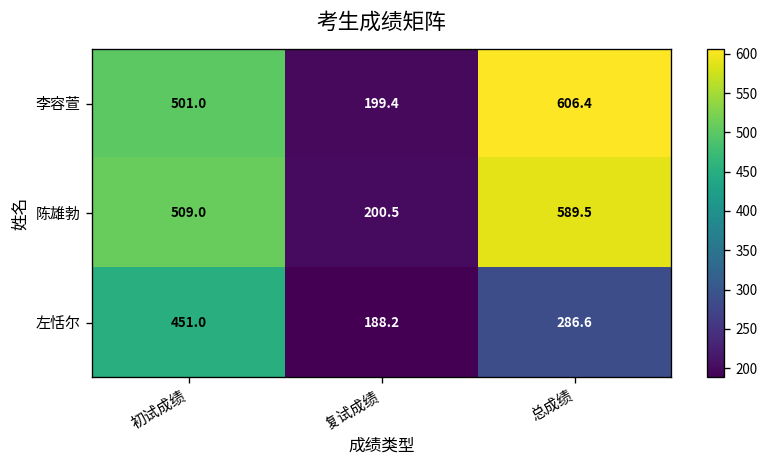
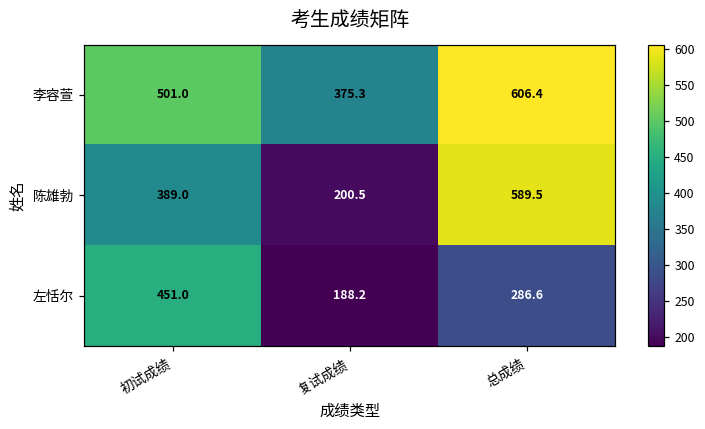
  {
    "李容萱": {
      "初试成绩": 501.0,
-     "复试成绩": 199.4,
+     "复试成绩": 375.3,
      "总成绩": 606.4
    },
    "陈雄勃": {
-     "初试成绩": 509.0,
+     "初试成绩": 389.0,
      "复试成绩": 200.5,
      "总成绩": 589.5
    },
    "左恬尔": {
      "初试成绩": 451.0,
      "复试成绩": 188.2,
      "总成绩": 286.6
    }
  }
